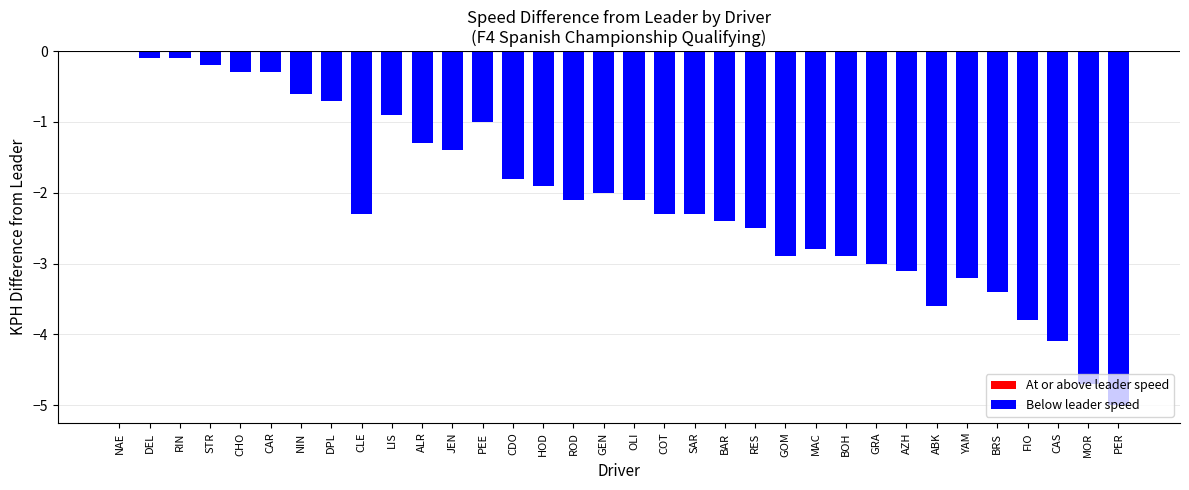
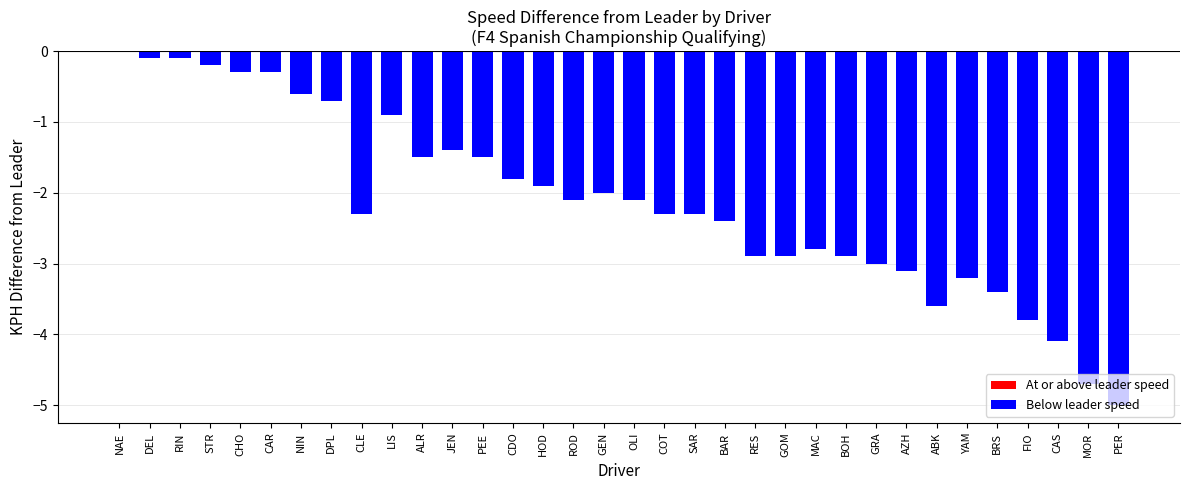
  {
    "NAE": 0.0,
    "DEL": -0.1,
    "RIN": -0.1,
    "STR": -0.2,
    "CHO": -0.3,
    "CAR": -0.3,
    "NIN": -0.6,
    "DPL": -0.7,
    "CLE": -2.3,
    "LIS": -0.9,
-   "ALR": -1.3,
+   "ALR": -1.5,
    "JEN": -1.4,
-   "PEE": -1.0,
+   "PEE": -1.5,
    "CDO": -1.8,
    "HOD": -1.9,
    "ROD": -2.1,
    "GEN": -2.0,
    "OLI": -2.1,
    "COT": -2.3,
    "SAR": -2.3,
    "BAR": -2.4,
-   "RES": -2.5,
+   "RES": -2.9,
    "GOM": -2.9,
    "MAC": -2.8,
    "BOH": -2.9,
    "GRA": -3.0,
    "AZH": -3.1,
    "ABK": -3.6,
    "YAM": -3.2,
    "BRS": -3.4,
    "FIO": -3.8,
    "CAS": -4.1
  }
